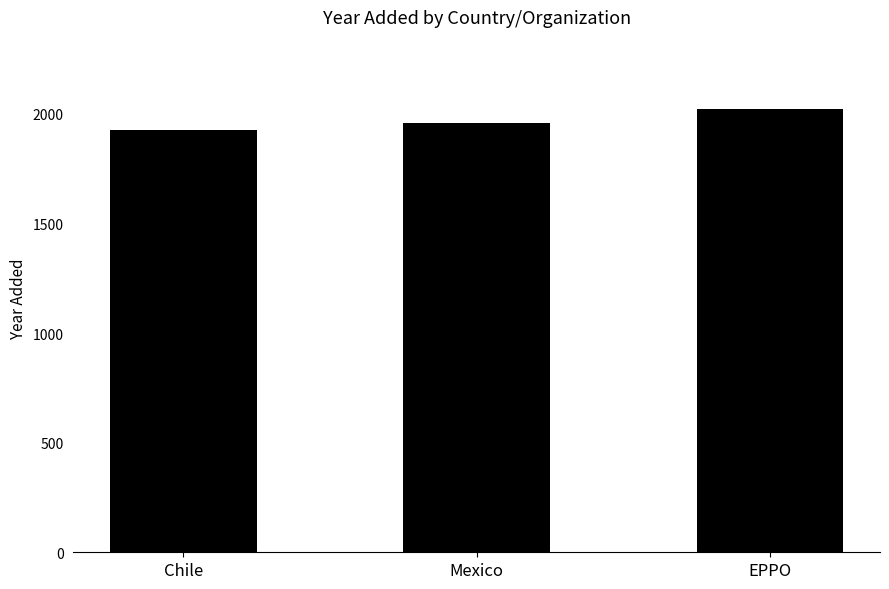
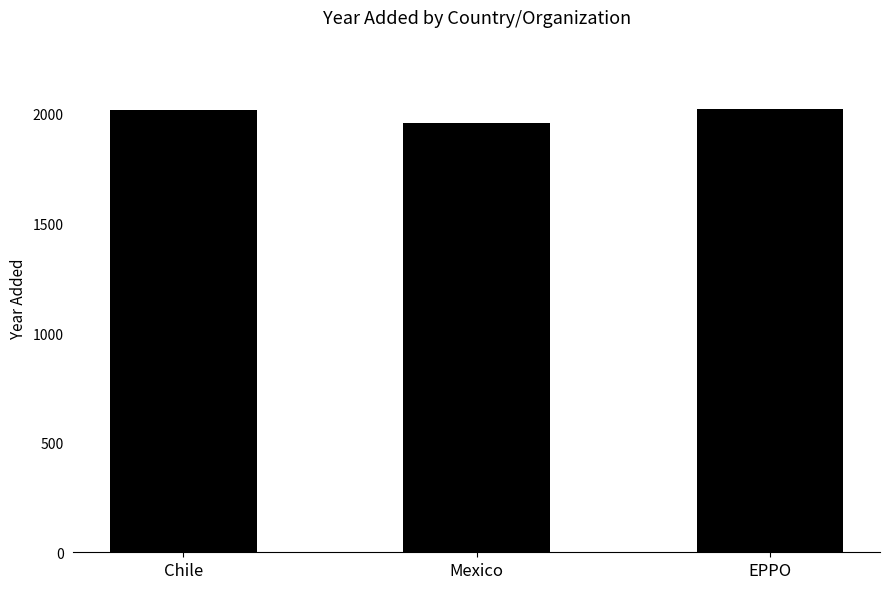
  {
-   "Chile": 1930,
+   "Chile": 2020,
    "Mexico": 1960,
    "EPPO": 2020
  }
